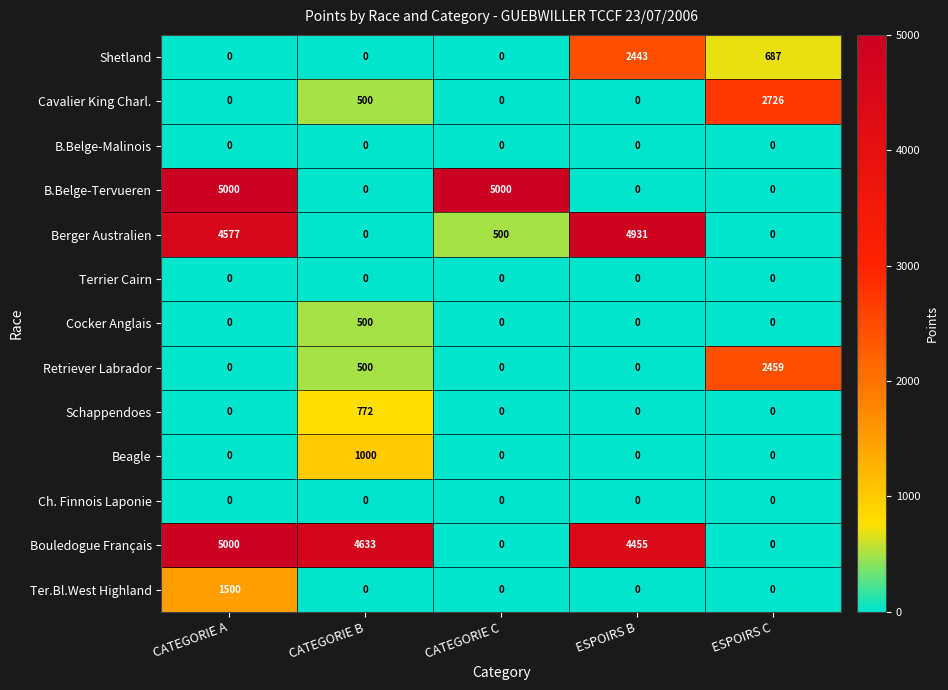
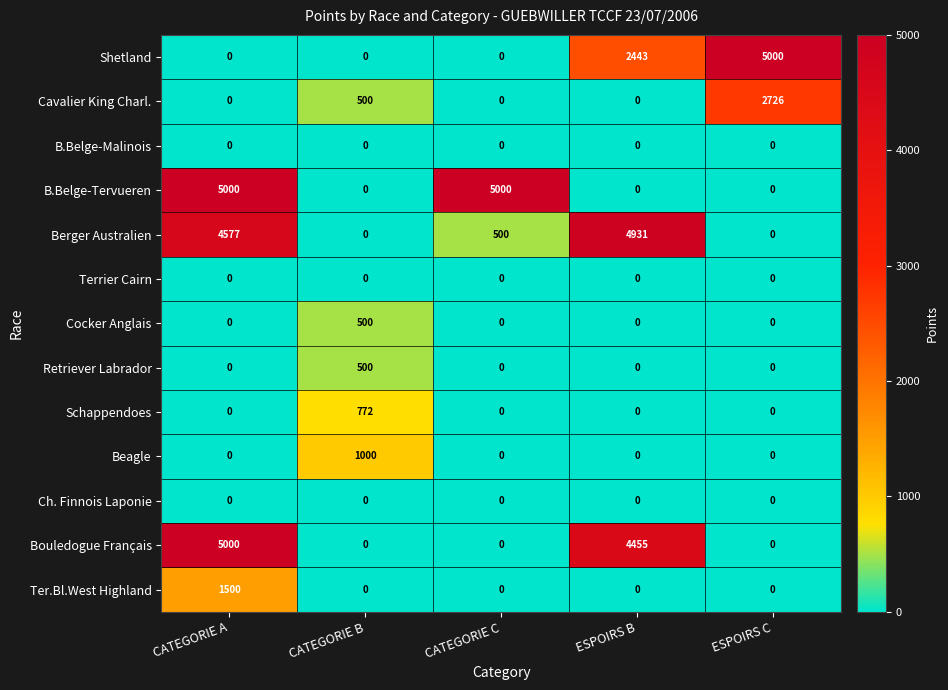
  {
    "Shetland": {
      "CATEGORIE A": 0,
      "CATEGORIE B": 0,
      "CATEGORIE C": 0,
      "ESPOIRS B": 2443,
-     "ESPOIRS C": 687
+     "ESPOIRS C": 5000
    },
    "Cavalier King Charl.": {
      "CATEGORIE A": 0,
      "CATEGORIE B": 500,
      "CATEGORIE C": 0,
      "ESPOIRS B": 0,
      "ESPOIRS C": 2726
    },
    "B.Belge-Malinois": {
      "CATEGORIE A": 0,
      "CATEGORIE B": 0,
      "CATEGORIE C": 0,
      "ESPOIRS B": 0,
      "ESPOIRS C": 0
    },
    "B.Belge-Tervueren": {
      "CATEGORIE A": 5000,
      "CATEGORIE B": 0,
      "CATEGORIE C": 5000,
      "ESPOIRS B": 0,
      "ESPOIRS C": 0
    },
    "Berger Australien": {
      "CATEGORIE A": 4577,
      "CATEGORIE B": 0,
      "CATEGORIE C": 500,
      "ESPOIRS B": 4931,
      "ESPOIRS C": 0
    },
    "Terrier Cairn": {
      "CATEGORIE A": 0,
      "CATEGORIE B": 0,
      "CATEGORIE C": 0,
      "ESPOIRS B": 0,
      "ESPOIRS C": 0
    },
    "Cocker Anglais": {
      "CATEGORIE A": 0,
      "CATEGORIE B": 500,
      "CATEGORIE C": 0,
      "ESPOIRS B": 0,
      "ESPOIRS C": 0
    },
    "Retriever Labrador": {
      "CATEGORIE A": 0,
      "CATEGORIE B": 500,
      "CATEGORIE C": 0,
      "ESPOIRS B": 0,
-     "ESPOIRS C": 2459
+     "ESPOIRS C": 0
    },
    "Schappendoes": {
      "CATEGORIE A": 0,
      "CATEGORIE B": 772,
      "CATEGORIE C": 0,
      "ESPOIRS B": 0,
      "ESPOIRS C": 0
    },
    "Beagle": {
      "CATEGORIE A": 0,
      "CATEGORIE B": 1000,
      "CATEGORIE C": 0,
      "ESPOIRS B": 0,
      "ESPOIRS C": 0
    },
    "Ch. Finnois Laponie": {
      "CATEGORIE A": 0,
      "CATEGORIE B": 0,
      "CATEGORIE C": 0,
      "ESPOIRS B": 0,
      "ESPOIRS C": 0
    },
    "Bouledogue Français": {
      "CATEGORIE A": 5000,
-     "CATEGORIE B": 4633,
+     "CATEGORIE B": 0,
      "CATEGORIE C": 0,
      "ESPOIRS B": 4455,
      "ESPOIRS C": 0
    },
    "Ter.Bl.West Highland": {
      "CATEGORIE A": 1500,
      "CATEGORIE B": 0,
      "CATEGORIE C": 0,
      "ESPOIRS B": 0,
      "ESPOIRS C": 0
    }
  }
